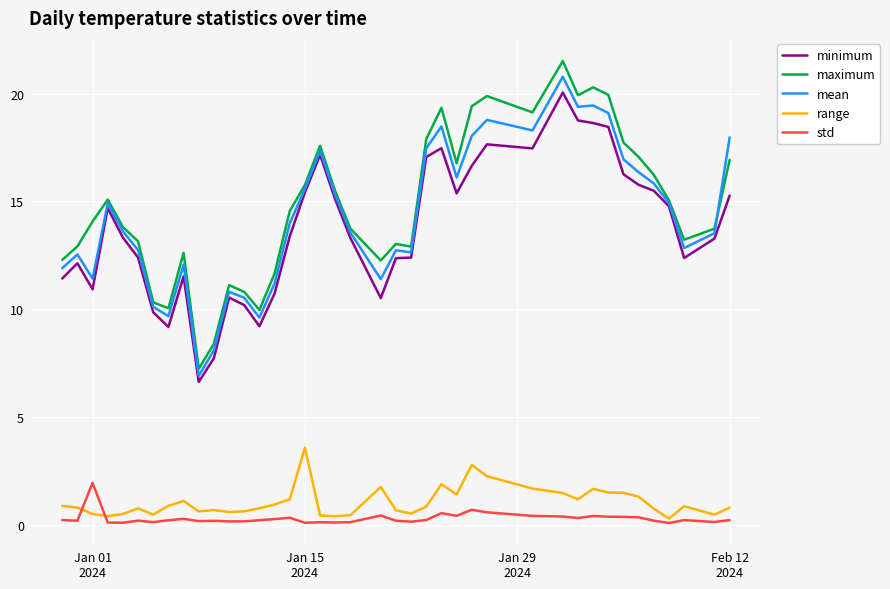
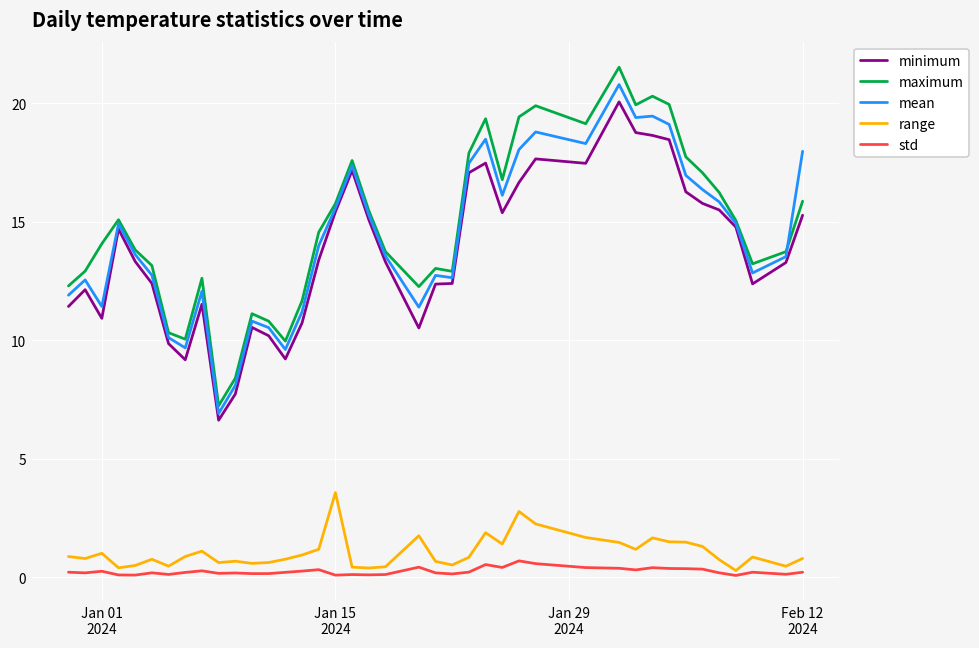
  {
    "minimum": {
      "Jan 01 2024": 10.9,
      "Jan 15 2024": 15.4,
      "Feb 12 2024": 15.3
    },
    "maximum": {
      "Jan 01 2024": 14.1,
      "Jan 15 2024": 15.8,
-     "Feb 12 2024": 16.9
+     "Feb 12 2024": 15.9
    },
    "mean": {
      "Jan 01 2024": 11.4,
      "Jan 15 2024": 15.6,
      "Feb 12 2024": 18.0
    },
    "range": {
-     "Jan 01 2024": 0.5,
+     "Jan 01 2024": 1.0,
      "Jan 15 2024": 3.6,
      "Feb 12 2024": 0.8
    },
    "std": {
-     "Jan 01 2024": 1.9,
+     "Jan 01 2024": 0.2,
      "Jan 15 2024": 0.1,
      "Feb 12 2024": 0.2
    }
  }
